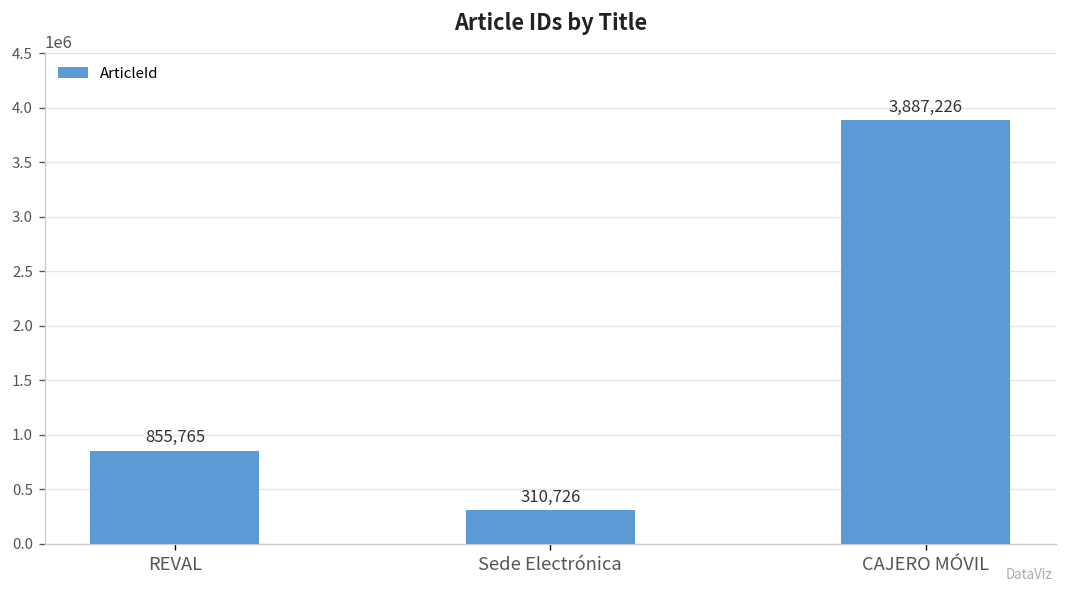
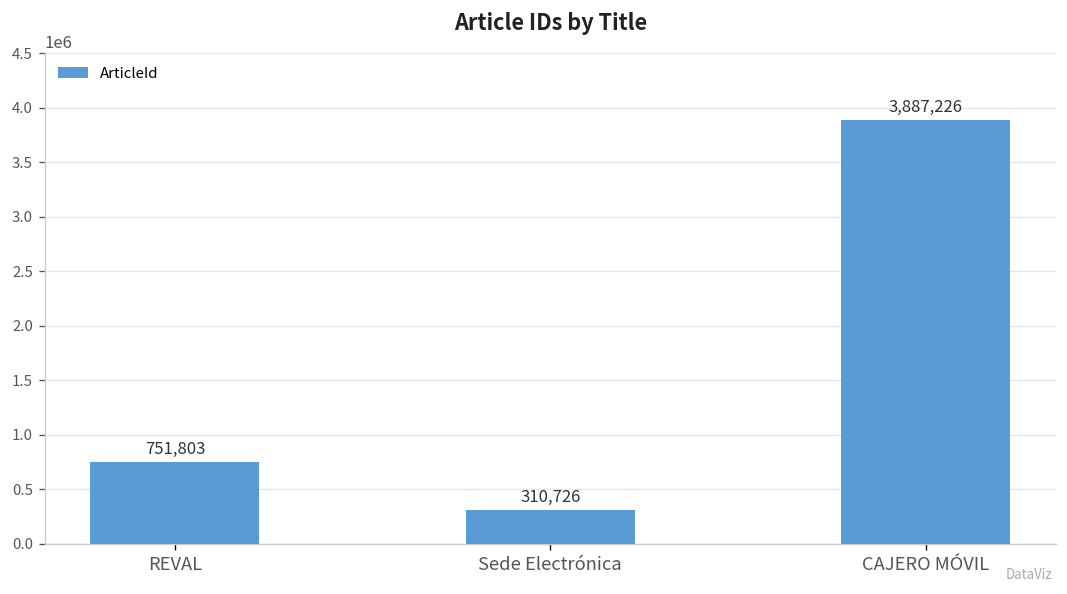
  {
-   "REVAL": "855,765",
+   "REVAL": "751,803",
    "Sede Electrónica": "310,726",
    "CAJERO MÓVIL": "3,887,226"
  }
